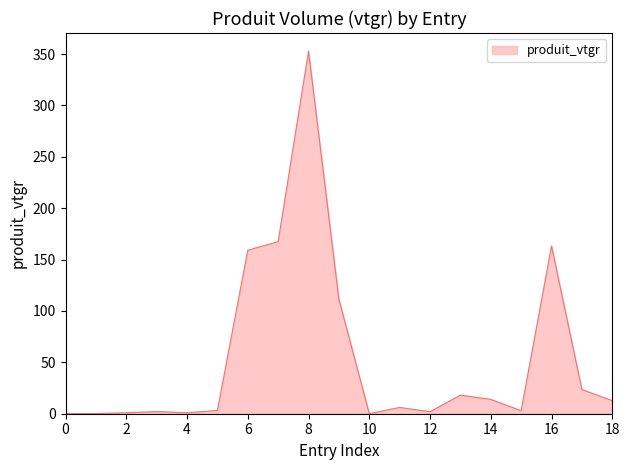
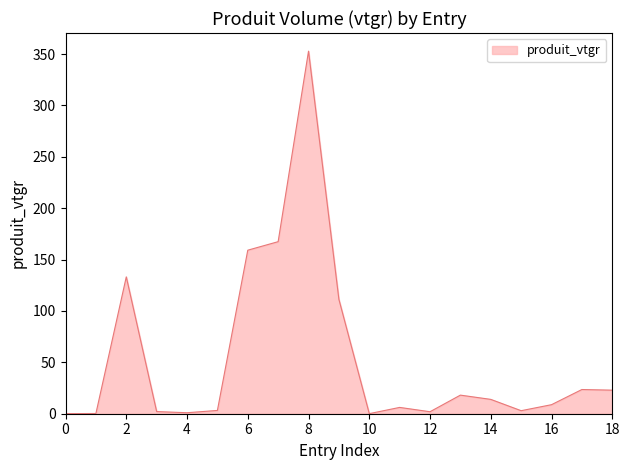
  {
    "0": 0,
-   "2": 1,
+   "2": 133,
    "4": 1,
    "6": 159,
    "8": 353,
    "10": 0,
    "12": 2,
    "14": 14,
-   "16": 163,
-   "18": 13
+   "16": 9,
+   "18": 23
  }
